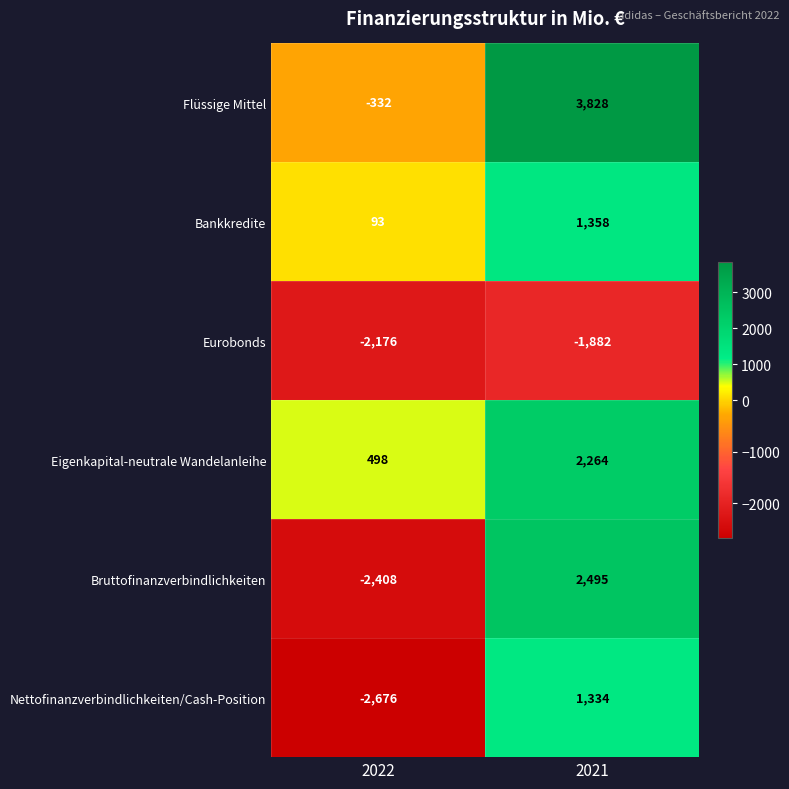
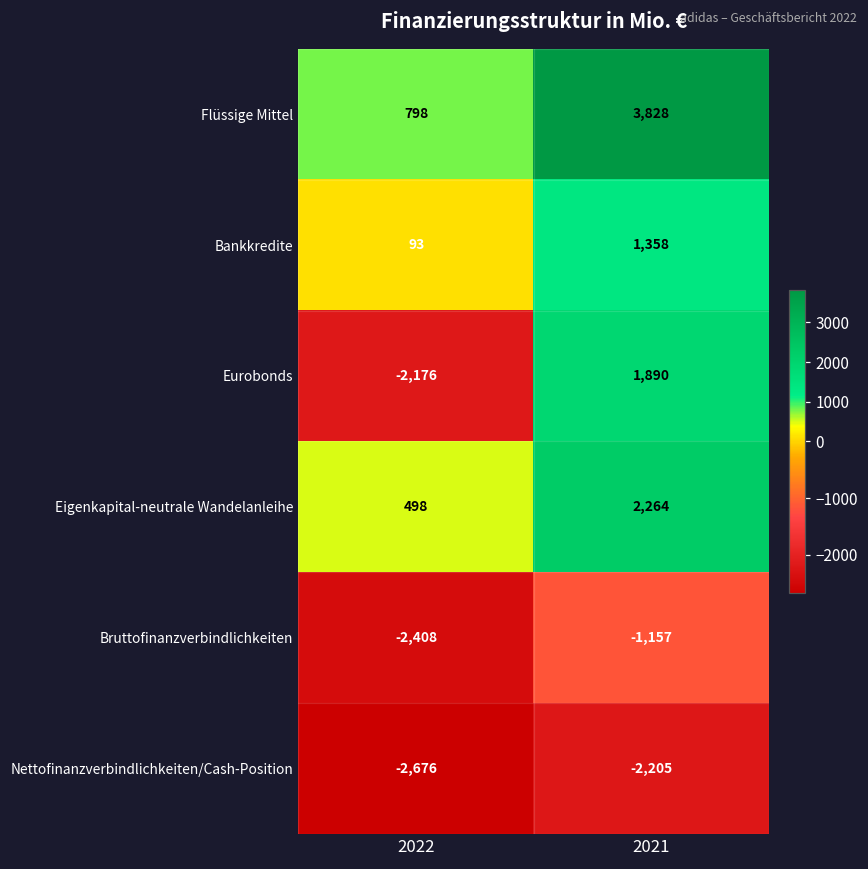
  {
    "Flüssige Mittel": {
-     "2022": "-332",
+     "2022": "798",
      "2021": "3,828"
    },
    "Bankkredite": {
      "2022": "93",
      "2021": "1,358"
    },
    "Eurobonds": {
      "2022": "-2,176",
-     "2021": "-1,882"
+     "2021": "1,890"
    },
    "Eigenkapital-neutrale Wandelanleihe": {
      "2022": "498",
      "2021": "2,264"
    },
    "Bruttofinanzverbindlichkeiten": {
      "2022": "-2,408",
-     "2021": "2,495"
+     "2021": "-1,157"
    },
    "Nettofinanzverbindlichkeiten/Cash-Position": {
      "2022": "-2,676",
-     "2021": "1,334"
+     "2021": "-2,205"
    }
  }
